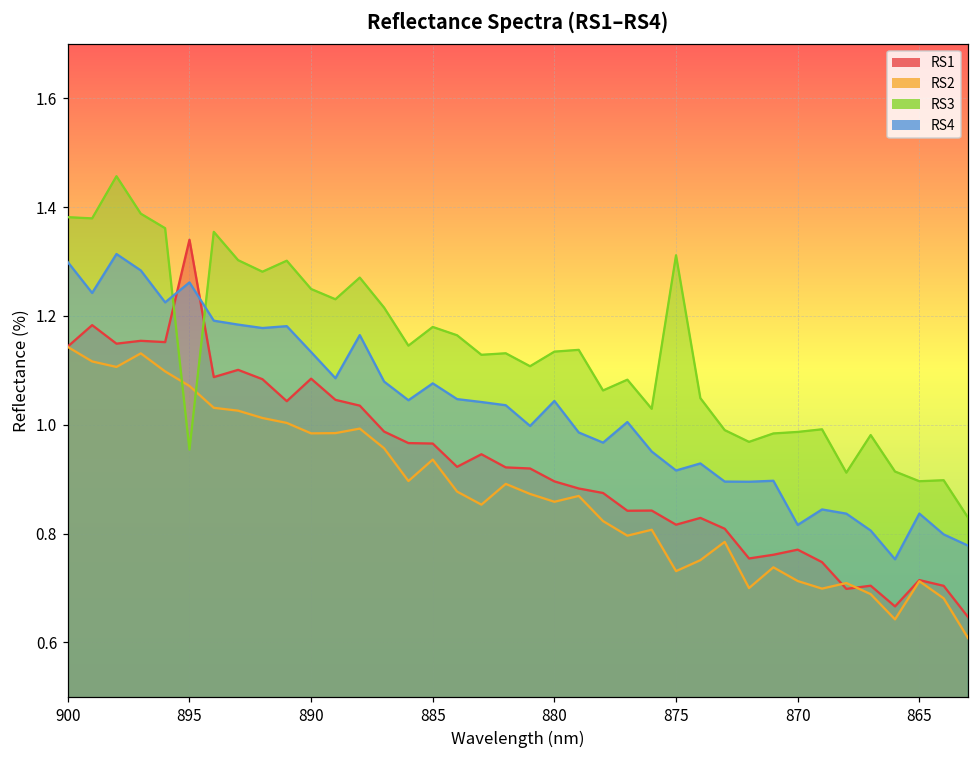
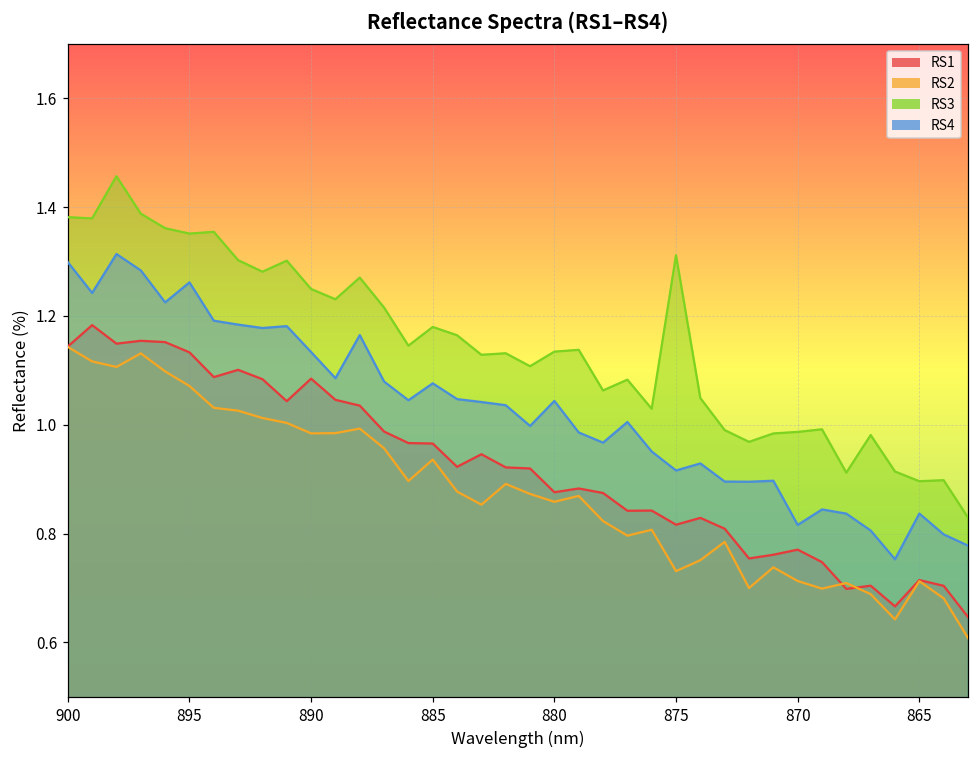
  {
    "RS1": {
-     "895": 1.34,
+     "895": 1.13,
      "890": 1.08,
      "885": 0.97,
-     "880": 0.90,
+     "880": 0.88,
      "875": 0.82,
      "870": 0.77
    },
    "RS2": {
      "895": 1.07,
      "890": 0.98,
      "885": 0.94,
      "880": 0.86,
      "875": 0.73,
      "870": 0.71
    },
    "RS3": {
      "900": 1.38,
-     "895": 0.95,
+     "895": 1.35,
      "890": 1.25,
      "885": 1.18,
      "880": 1.13,
      "875": 1.31,
      "870": 0.99,
      "865": 0.90
    },
    "RS4": {
      "900": 1.30,
      "895": 1.26,
      "890": 1.13,
      "885": 1.08,
      "880": 1.04,
      "875": 0.92,
      "870": 0.82,
      "865": 0.84
    }
  }
